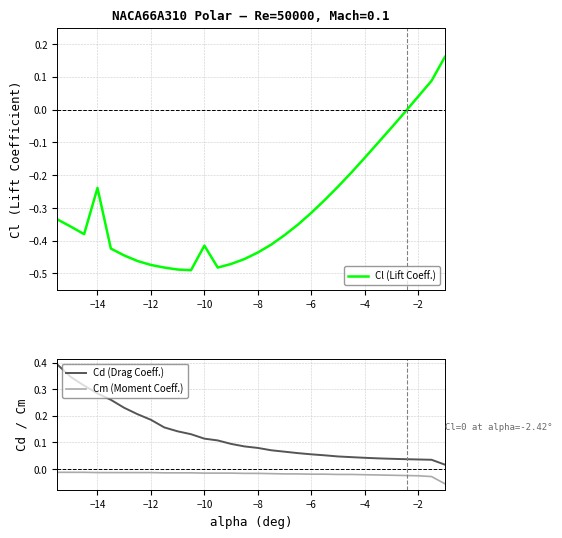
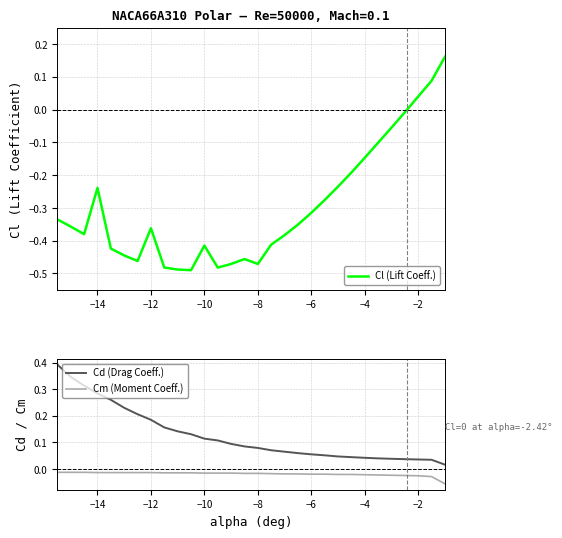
  {
    "NACA66A310 Polar — Re=50000, Mach=0.1": {
      "−14": -0.24,
-     "−12": -0.47,
+     "−12": -0.36,
      "−10": -0.42,
-     "−8": -0.44,
+     "−8": -0.47,
      "−6": -0.32,
      "−4": -0.15,
      "−2": 0.04
    }
  }
